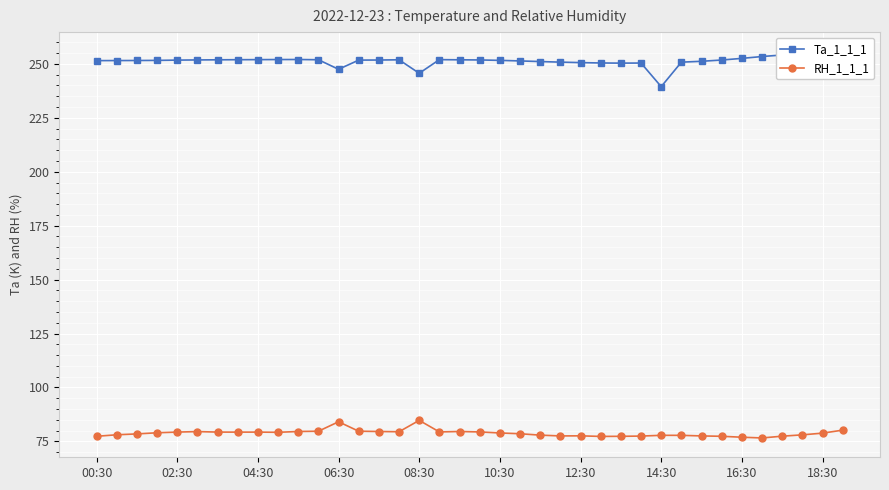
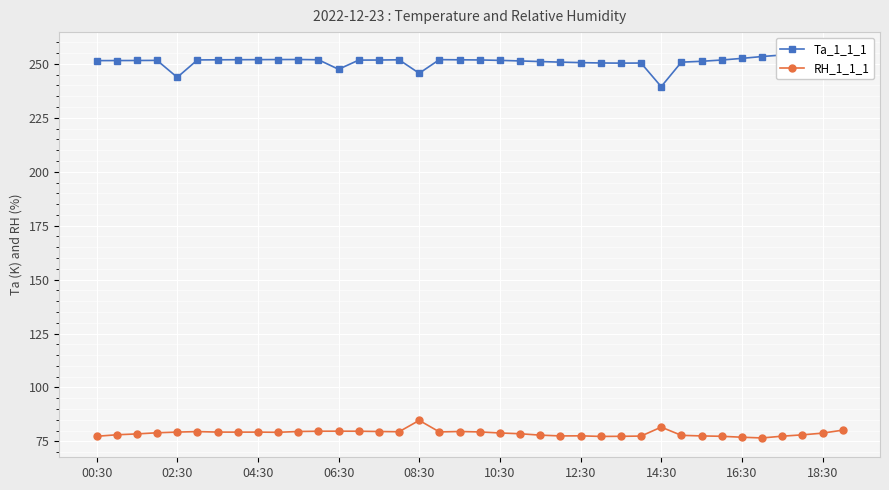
  {
    "Ta_1_1_1": {
      "00:30": 252,
-     "02:30": 252,
+     "02:30": 244,
      "04:30": 252,
      "06:30": 248,
      "08:30": 246,
      "10:30": 252,
      "12:30": 251,
      "14:30": 239,
      "16:30": 253
    },
    "RH_1_1_1": {
      "00:30": 77,
      "02:30": 79,
      "04:30": 79,
-     "06:30": 84,
+     "06:30": 80,
      "08:30": 85,
      "10:30": 79,
      "12:30": 78,
-     "14:30": 78,
+     "14:30": 82,
      "16:30": 77,
      "18:30": 79
    }
  }
